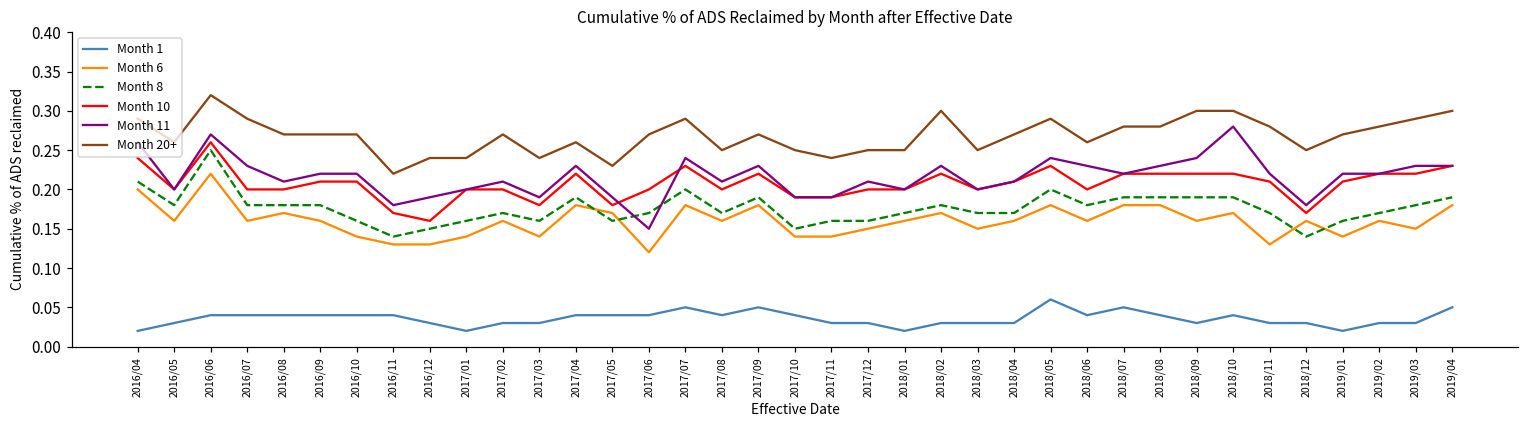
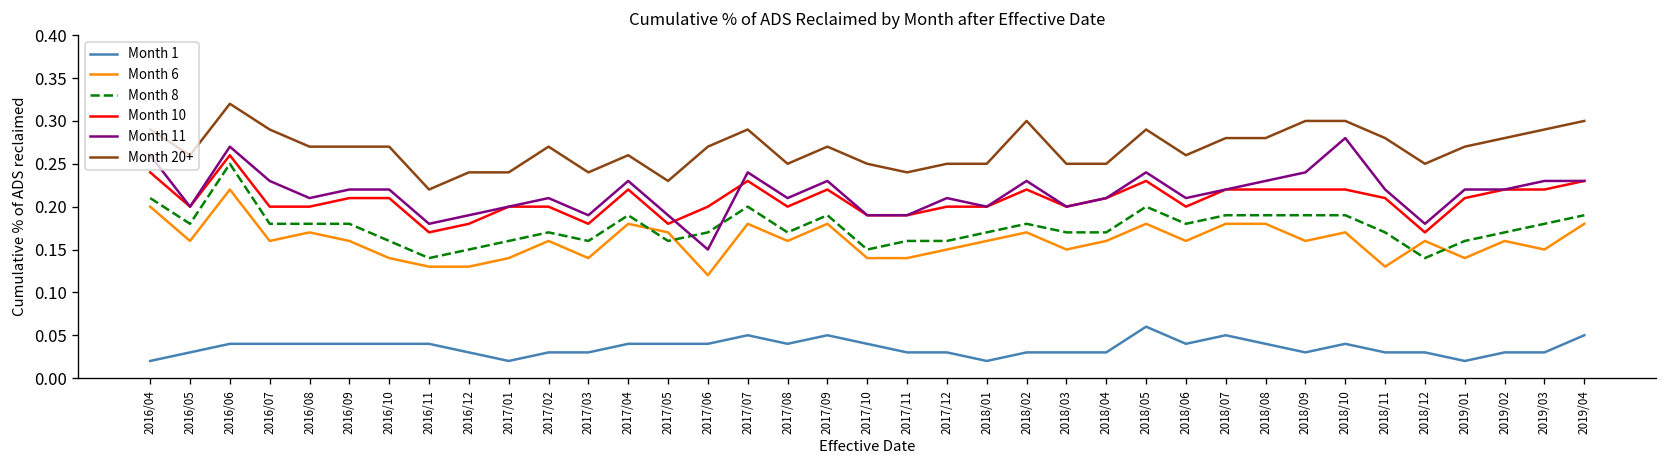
  {
    "Month 1": {
      "2016/04": 0.02,
      "2016/05": 0.03,
      "2016/06": 0.04,
      "2016/07": 0.04,
      "2016/08": 0.04,
      "2016/09": 0.04,
      "2016/10": 0.04,
      "2016/11": 0.04,
      "2016/12": 0.03,
      "2017/01": 0.02,
      "2017/02": 0.03,
      "2017/03": 0.03,
      "2017/04": 0.04,
      "2017/05": 0.04,
      "2017/06": 0.04,
      "2017/07": 0.05,
      "2017/08": 0.04,
      "2017/09": 0.05,
      "2017/10": 0.04,
      "2017/11": 0.03,
      "2017/12": 0.03,
      "2018/01": 0.02,
      "2018/02": 0.03,
      "2018/03": 0.03,
      "2018/04": 0.03,
      "2018/05": 0.06,
      "2018/06": 0.04,
      "2018/07": 0.05,
      "2018/08": 0.04,
      "2018/09": 0.03,
      "2018/10": 0.04,
      "2018/11": 0.03,
      "2018/12": 0.03,
      "2019/01": 0.02,
      "2019/02": 0.03,
      "2019/03": 0.03,
      "2019/04": 0.05
    },
    "Month 6": {
      "2016/04": 0.20,
      "2016/05": 0.16,
      "2016/06": 0.22,
      "2016/07": 0.16,
      "2016/08": 0.17,
      "2016/09": 0.16,
      "2016/10": 0.14,
      "2016/11": 0.13,
      "2016/12": 0.13,
      "2017/01": 0.14,
      "2017/02": 0.16,
      "2017/03": 0.14,
      "2017/04": 0.18,
      "2017/05": 0.17,
      "2017/06": 0.12,
      "2017/07": 0.18,
      "2017/08": 0.16,
      "2017/09": 0.18,
      "2017/10": 0.14,
      "2017/11": 0.14,
      "2017/12": 0.15,
      "2018/01": 0.16,
      "2018/02": 0.17,
      "2018/03": 0.15,
      "2018/04": 0.16,
      "2018/05": 0.18,
      "2018/06": 0.16,
      "2018/07": 0.18,
      "2018/08": 0.18,
      "2018/09": 0.16,
      "2018/10": 0.17,
      "2018/11": 0.13,
      "2018/12": 0.16,
      "2019/01": 0.14,
      "2019/02": 0.16,
      "2019/03": 0.15,
      "2019/04": 0.18
    },
    "Month 8": {
      "2016/04": 0.21,
      "2016/05": 0.18,
      "2016/06": 0.25,
      "2016/07": 0.18,
      "2016/08": 0.18,
      "2016/09": 0.18,
      "2016/10": 0.16,
      "2016/11": 0.14,
      "2016/12": 0.15,
      "2017/01": 0.16,
      "2017/02": 0.17,
      "2017/03": 0.16,
      "2017/04": 0.19,
      "2017/05": 0.16,
      "2017/06": 0.17,
      "2017/07": 0.20,
      "2017/08": 0.17,
      "2017/09": 0.19,
      "2017/10": 0.15,
      "2017/11": 0.16,
      "2017/12": 0.16,
      "2018/01": 0.17,
      "2018/02": 0.18,
      "2018/03": 0.17,
      "2018/04": 0.17,
      "2018/05": 0.20,
      "2018/06": 0.18,
      "2018/07": 0.19,
      "2018/08": 0.19,
      "2018/09": 0.19,
      "2018/10": 0.19,
      "2018/11": 0.17,
      "2018/12": 0.14,
      "2019/01": 0.16,
      "2019/02": 0.17,
      "2019/03": 0.18,
      "2019/04": 0.19
    },
    "Month 10": {
      "2016/04": 0.24,
      "2016/06": 0.26,
      "2016/07": 0.20,
      "2016/08": 0.20,
      "2016/09": 0.21,
      "2016/10": 0.21,
      "2016/11": 0.17,
-     "2016/12": 0.16,
+     "2016/12": 0.18,
      "2017/02": 0.20,
      "2017/03": 0.18,
      "2017/04": 0.22,
      "2017/05": 0.18,
      "2017/06": 0.20,
      "2017/07": 0.23,
      "2017/08": 0.20,
      "2017/09": 0.22,
      "2017/12": 0.20,
      "2018/02": 0.22,
      "2018/05": 0.23,
      "2018/06": 0.20,
      "2018/08": 0.22,
      "2018/09": 0.22,
      "2018/10": 0.22,
      "2018/11": 0.21,
      "2018/12": 0.17,
      "2019/01": 0.21,
      "2019/03": 0.22
    },
    "Month 11": {
      "2016/06": 0.27,
      "2016/07": 0.23,
      "2016/08": 0.21,
      "2016/09": 0.22,
      "2016/10": 0.22,
      "2016/11": 0.18,
      "2016/12": 0.19,
      "2017/02": 0.21,
      "2017/03": 0.19,
      "2017/04": 0.23,
      "2017/05": 0.19,
      "2017/06": 0.15,
      "2017/07": 0.24,
      "2017/08": 0.21,
      "2017/09": 0.23,
      "2017/12": 0.21,
      "2018/02": 0.23,
      "2018/05": 0.24,
-     "2018/06": 0.23,
+     "2018/06": 0.21,
      "2018/08": 0.23,
      "2018/09": 0.24,
      "2018/10": 0.28,
      "2018/11": 0.22,
      "2018/12": 0.18,
      "2019/01": 0.22,
      "2019/03": 0.23
    },
    "Month 20+": {
      "2016/06": 0.32,
      "2016/07": 0.29,
      "2016/08": 0.27,
      "2016/09": 0.27,
      "2016/10": 0.27,
      "2016/11": 0.22,
      "2016/12": 0.24,
      "2017/01": 0.24,
      "2017/02": 0.27,
      "2017/03": 0.24,
      "2017/04": 0.26,
      "2017/05": 0.23,
      "2017/06": 0.27,
      "2017/07": 0.29,
      "2017/08": 0.25,
      "2017/09": 0.27,
      "2017/10": 0.25,
      "2017/11": 0.24,
      "2017/12": 0.25,
      "2018/01": 0.25,
      "2018/02": 0.30,
      "2018/03": 0.25,
-     "2018/04": 0.27,
+     "2018/04": 0.25,
      "2018/05": 0.29,
      "2018/06": 0.26,
      "2018/07": 0.28,
      "2018/08": 0.28,
      "2018/09": 0.30,
      "2018/10": 0.30,
      "2018/11": 0.28,
      "2018/12": 0.25,
      "2019/01": 0.27,
      "2019/02": 0.28,
      "2019/03": 0.29,
      "2019/04": 0.30
    }
  }
